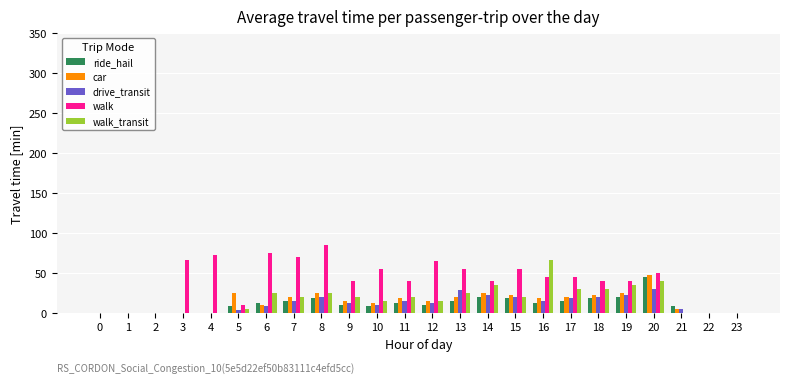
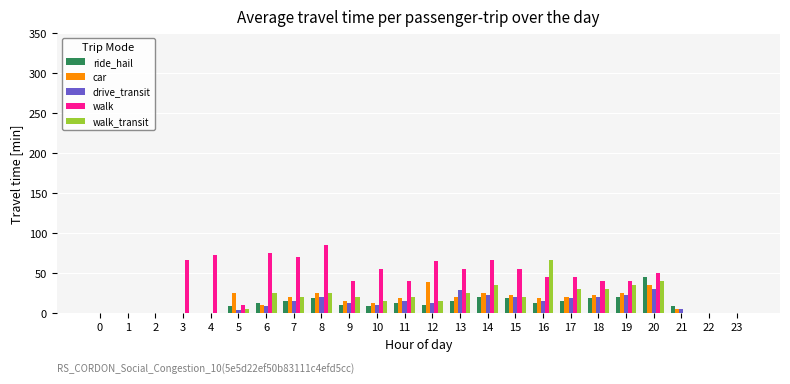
  {
    "ride_hail": {
      "0": 0,
      "1": 0,
      "2": 0,
      "3": 0,
      "4": 0,
      "5": 10,
      "6": 10,
      "7": 20,
      "8": 20,
      "9": 10,
      "10": 10,
      "11": 10,
      "12": 10,
      "13": 20,
      "14": 20,
      "15": 20,
      "16": 10,
      "17": 20,
      "18": 20,
      "19": 20,
      "20": 50,
      "21": 10,
      "22": 0,
      "23": 0
    },
    "car": {
      "0": 0,
      "1": 0,
      "2": 0,
      "3": 0,
      "4": 0,
      "5": 30,
      "6": 10,
      "7": 20,
      "8": 30,
      "9": 20,
      "10": 10,
      "11": 20,
-     "12": 20,
+     "12": 40,
      "13": 20,
      "14": 30,
      "15": 20,
      "16": 20,
      "17": 20,
      "18": 20,
      "19": 30,
-     "20": 50,
+     "20": 40,
      "21": 10,
      "22": 0,
      "23": 0
    },
    "drive_transit": {
      "0": 0,
      "1": 0,
      "2": 0,
      "3": 0,
      "4": 0,
      "6": 10,
      "7": 20,
      "8": 20,
      "9": 10,
      "10": 10,
      "11": 20,
      "12": 10,
      "13": 30,
      "14": 20,
      "15": 20,
      "16": 20,
      "17": 20,
      "18": 20,
      "19": 20,
      "20": 30,
      "21": 0,
      "22": 0,
      "23": 0
    },
    "walk": {
      "0": 0,
      "1": 0,
      "2": 0,
      "3": 70,
      "4": 70,
      "5": 10,
      "6": 80,
      "7": 70,
      "8": 90,
      "9": 40,
      "10": 60,
      "11": 40,
      "12": 70,
      "13": 60,
-     "14": 40,
+     "14": 70,
      "15": 60,
      "16": 50,
      "17": 50,
      "18": 40,
      "19": 40,
      "20": 50,
      "21": 0,
      "22": 0,
      "23": 0
    },
    "walk_transit": {
      "0": 0,
      "1": 0,
      "2": 0,
      "3": 0,
      "4": 0,
      "5": 10,
      "6": 30,
      "7": 20,
      "8": 30,
      "9": 20,
      "10": 20,
      "11": 20,
      "12": 20,
      "13": 30,
      "14": 40,
      "15": 20,
      "16": 70,
      "17": 30,
      "18": 30,
      "19": 40,
      "20": 40,
      "21": 0,
      "22": 0,
      "23": 0
    }
  }
